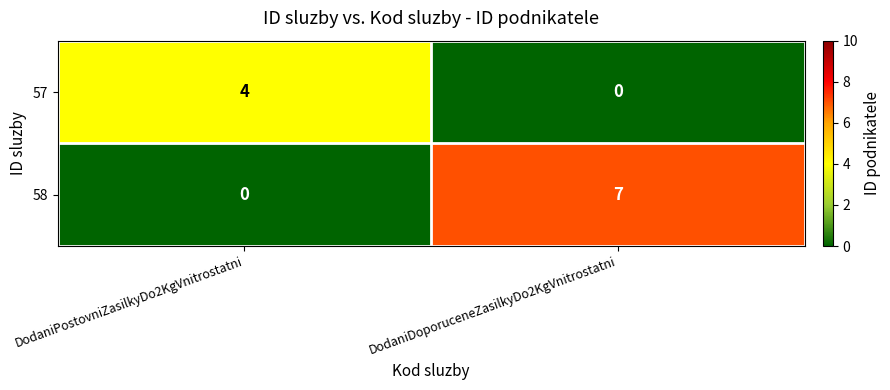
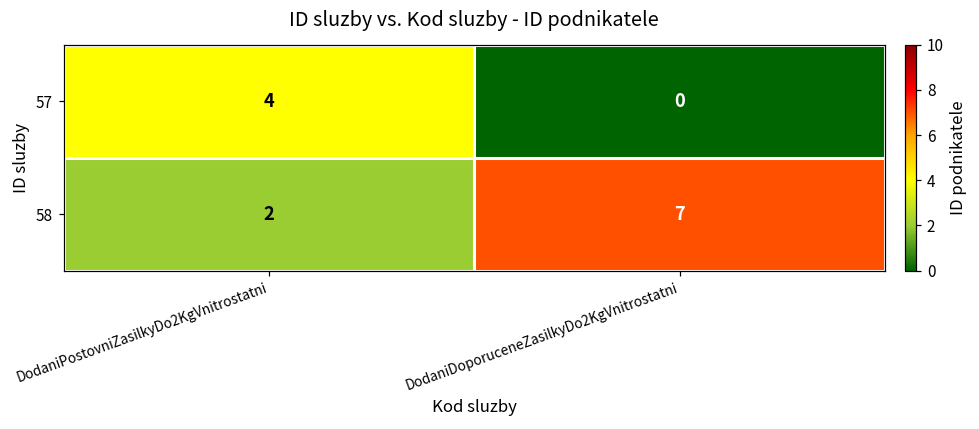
  {
    "57": {
      "DodaniPostovniZasilkyDo2KgVnitrostatni": 4,
      "DodaniDoporuceneZasilkyDo2KgVnitrostatni": 0
    },
    "58": {
-     "DodaniPostovniZasilkyDo2KgVnitrostatni": 0,
+     "DodaniPostovniZasilkyDo2KgVnitrostatni": 2,
      "DodaniDoporuceneZasilkyDo2KgVnitrostatni": 7
    }
  }
